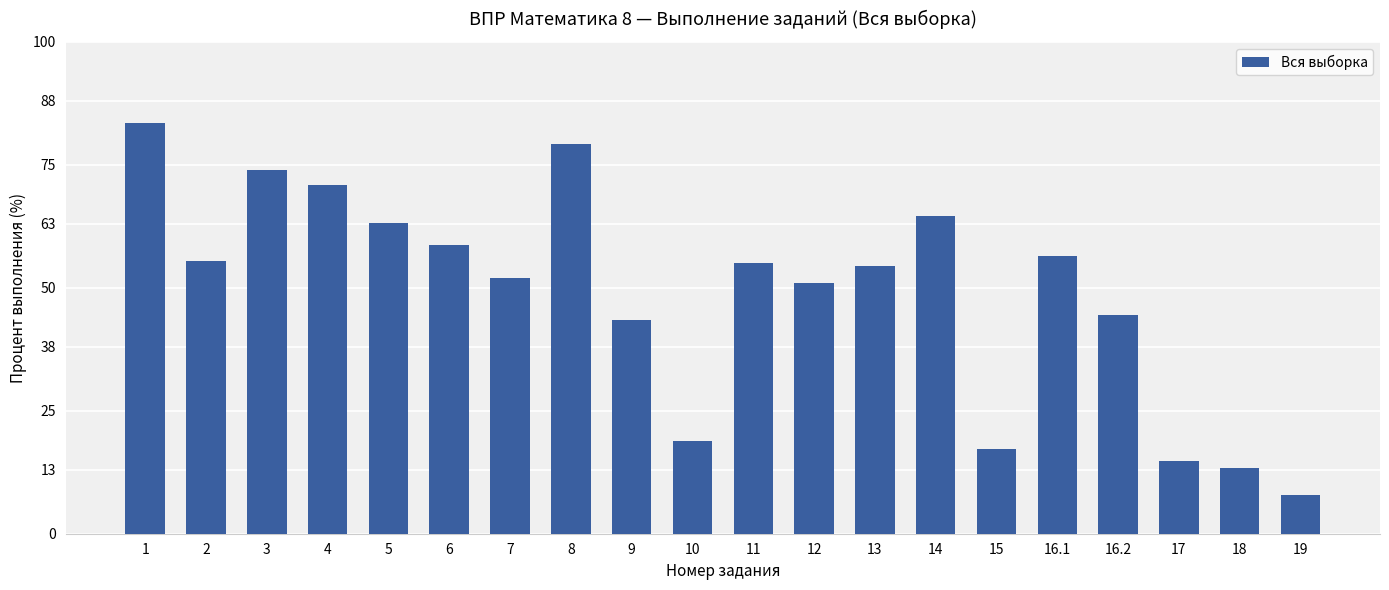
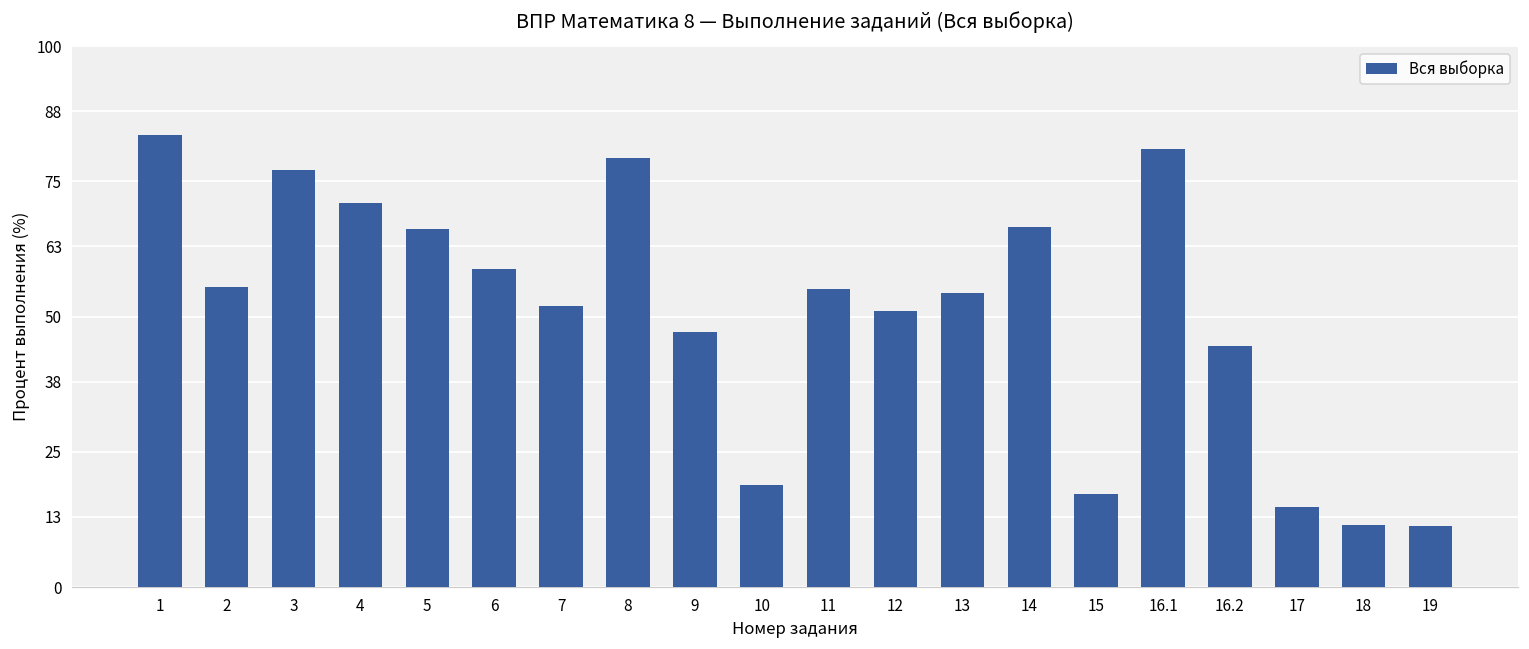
  {
    "1": 84,
    "2": 55,
-   "3": 74,
+   "3": 77,
    "4": 71,
-   "5": 63,
+   "5": 66,
    "6": 59,
    "7": 52,
    "8": 79,
-   "9": 44,
+   "9": 47,
    "10": 19,
    "11": 55,
    "12": 51,
    "13": 54,
-   "14": 65,
+   "14": 67,
    "15": 17,
-   "16.1": 56,
+   "16.1": 81,
    "16.2": 45,
    "17": 15,
-   "18": 13,
-   "19": 8
+   "18": 11,
+   "19": 11
  }
